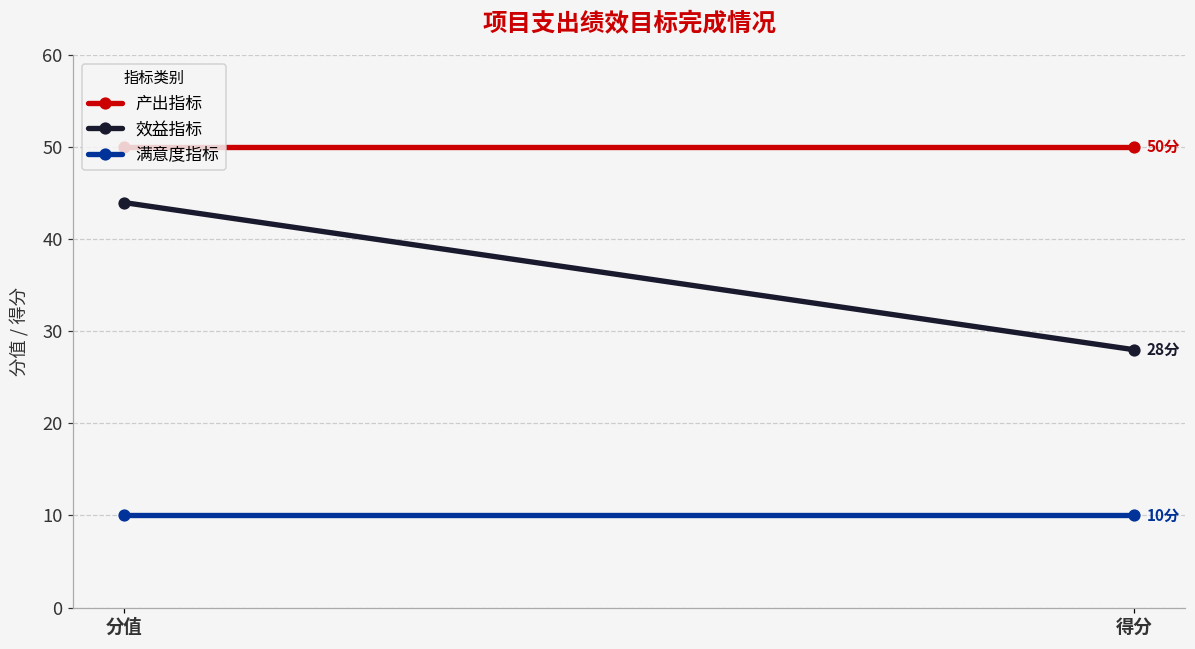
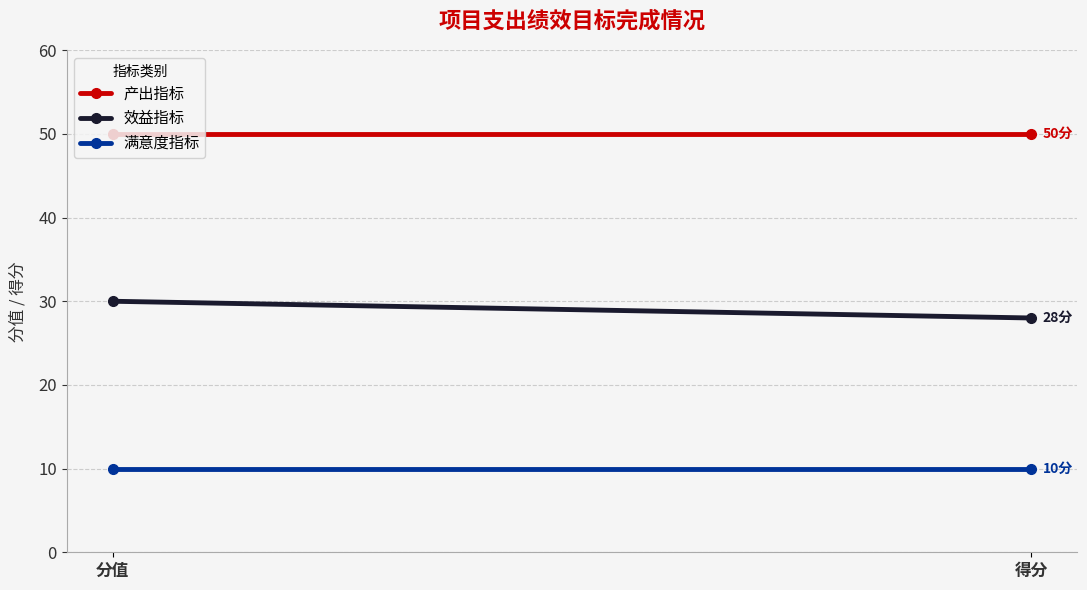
  {
    "产出指标": {
      "得分": "50分"
    },
    "效益指标": {
-     "分值": "44"
+     "分值": "30"
    },
    "满意度指标": {
      "得分": "10分"
    }
  }
